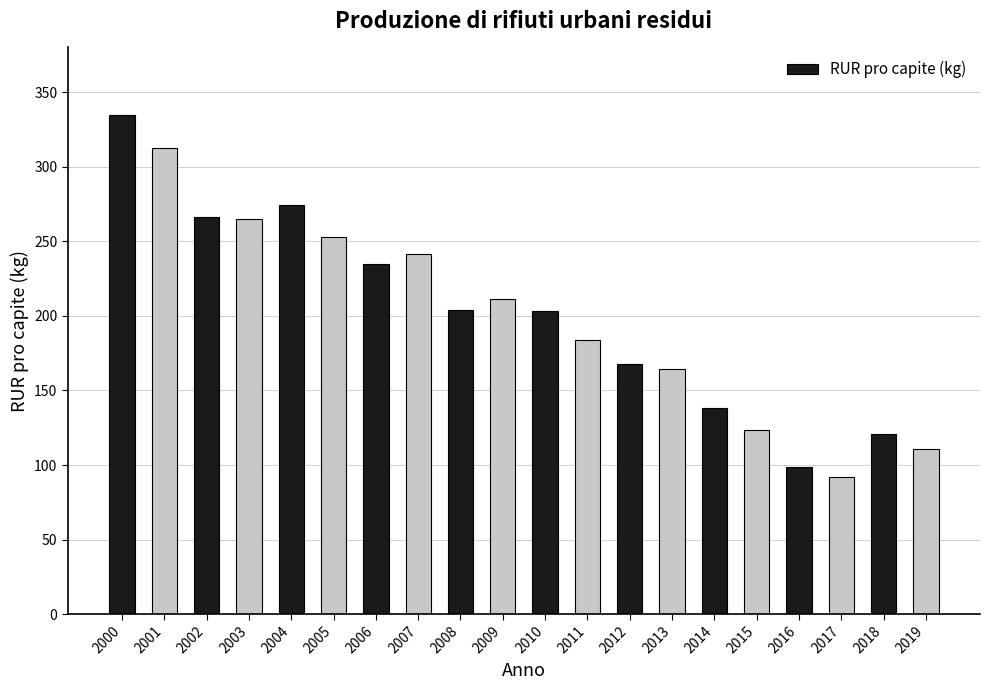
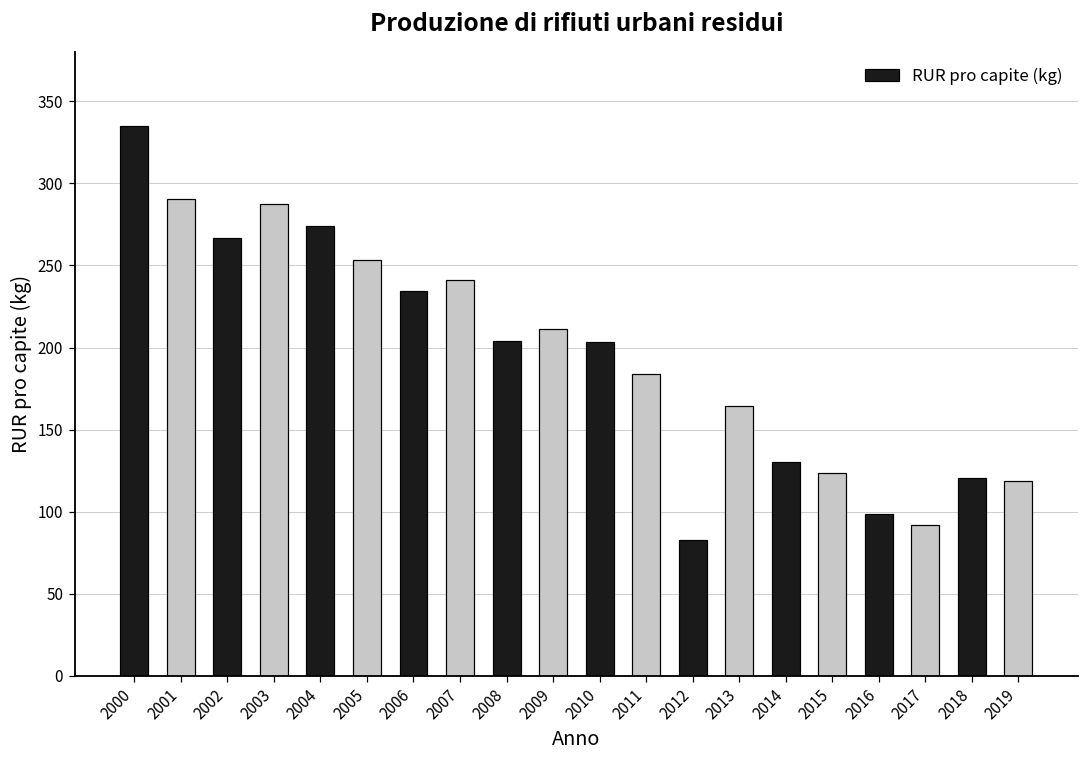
  {
    "2000": 335,
-   "2001": 312,
+   "2001": 291,
    "2002": 267,
-   "2003": 265,
+   "2003": 287,
    "2004": 274,
    "2005": 253,
    "2006": 235,
    "2007": 241,
    "2008": 204,
    "2009": 211,
    "2010": 203,
    "2011": 184,
-   "2012": 168,
+   "2012": 83,
    "2013": 165,
-   "2014": 138,
+   "2014": 131,
    "2015": 123,
    "2016": 98,
    "2017": 92,
    "2018": 121,
-   "2019": 110
+   "2019": 119
  }
